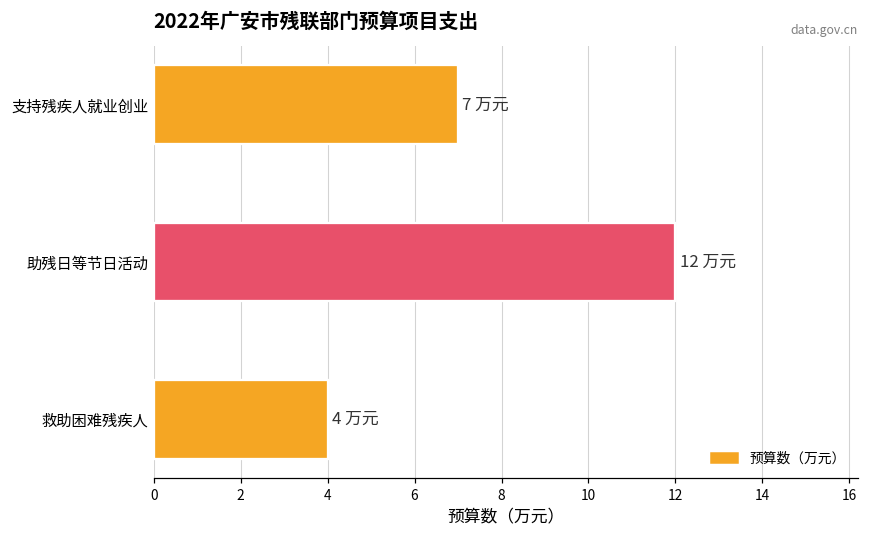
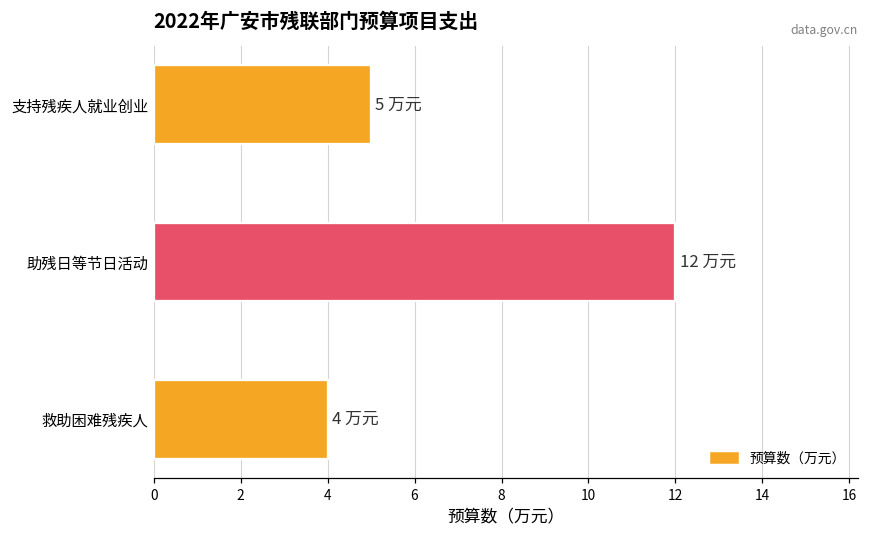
  {
-   "支持残疾人就业创业": 7,
+   "支持残疾人就业创业": 5,
    "助残日等节日活动": 12,
    "救助困难残疾人": 4
  }
